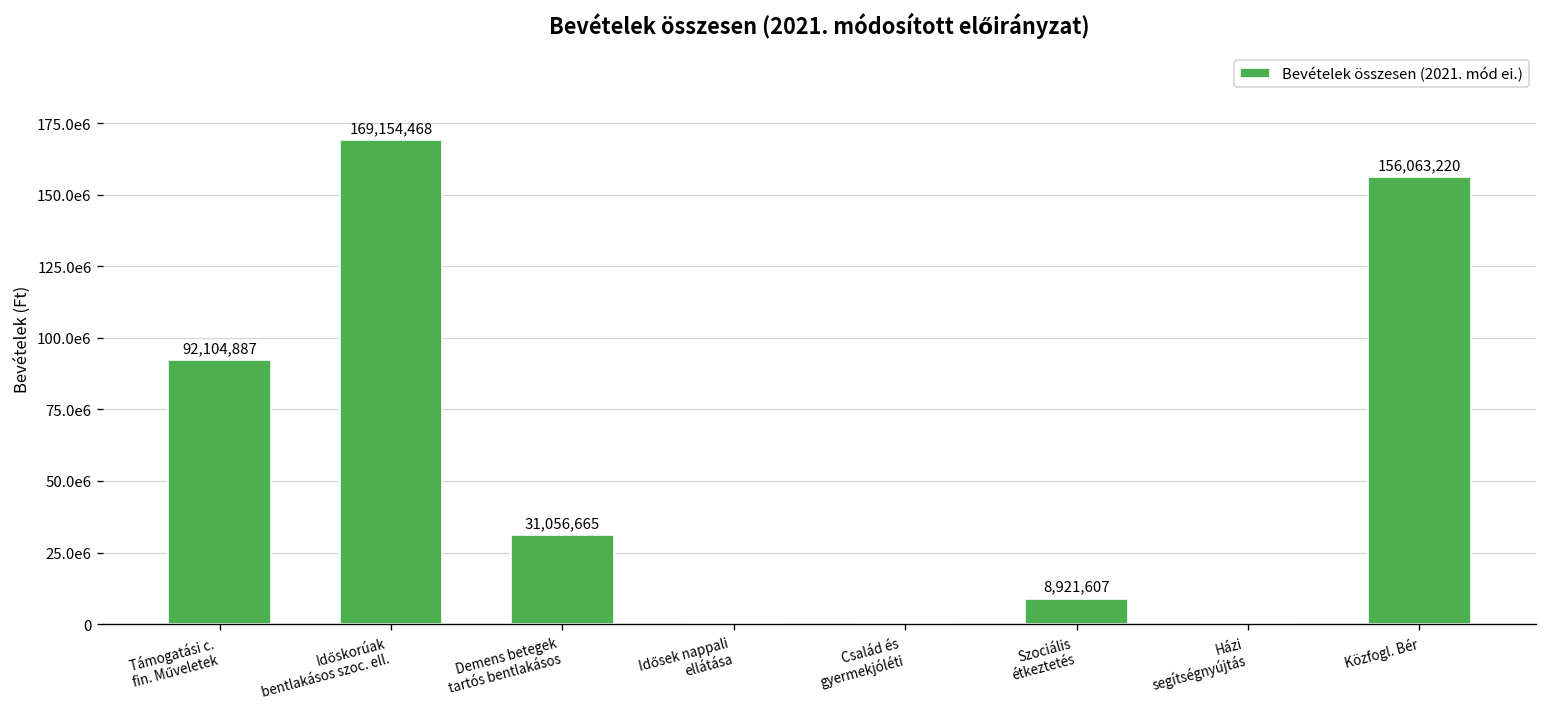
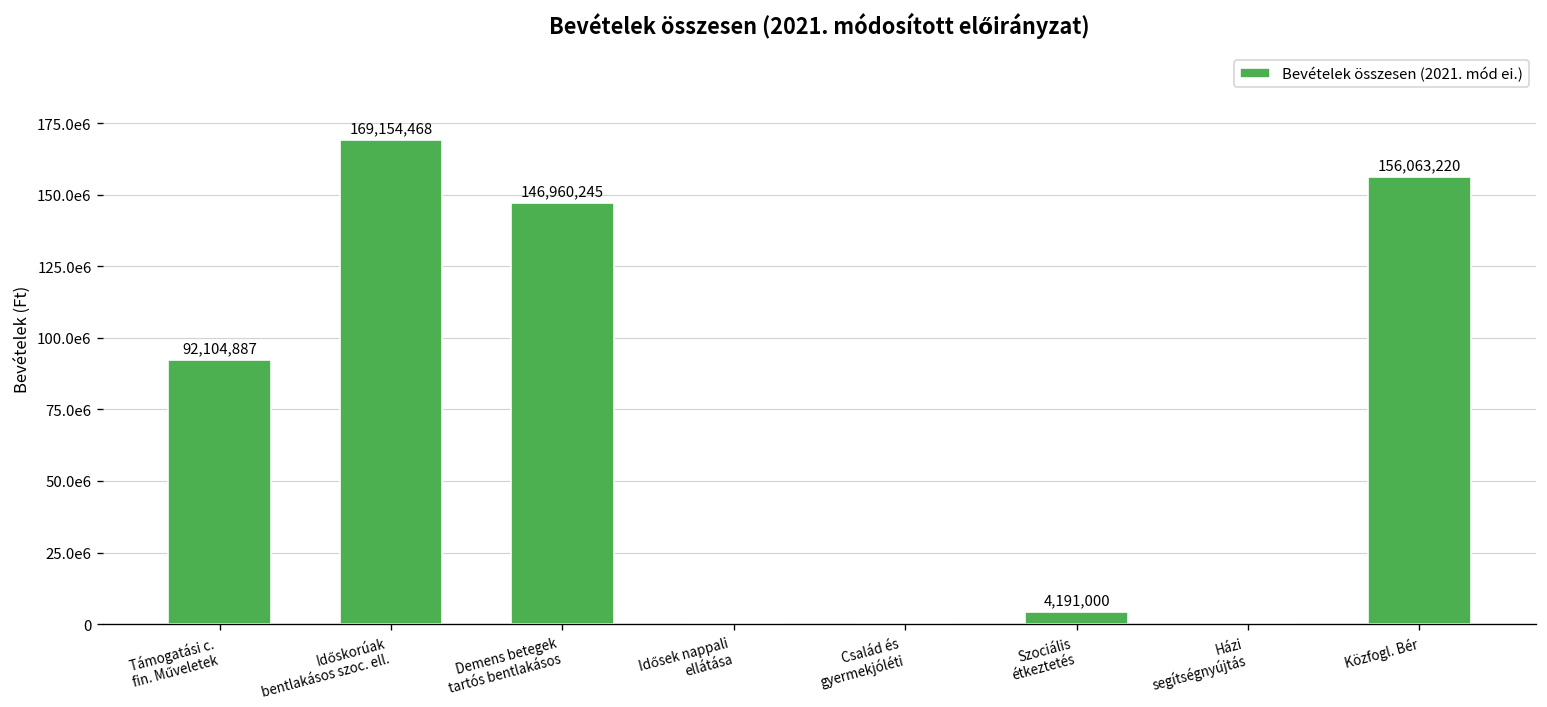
  {
    "Támogatási c. fin. Műveletek": "92,104,887",
    "Időskorúak bentlakásos szoc. ell.": "169,154,468",
-   "Demens betegek tartós bentlakásos": "31,056,665",
-   "Szociális étkeztetés": "8,921,607",
+   "Demens betegek tartós bentlakásos": "146,960,245",
+   "Szociális étkeztetés": "4,191,000",
    "Közfogl. Bér": "156,063,220"
  }
